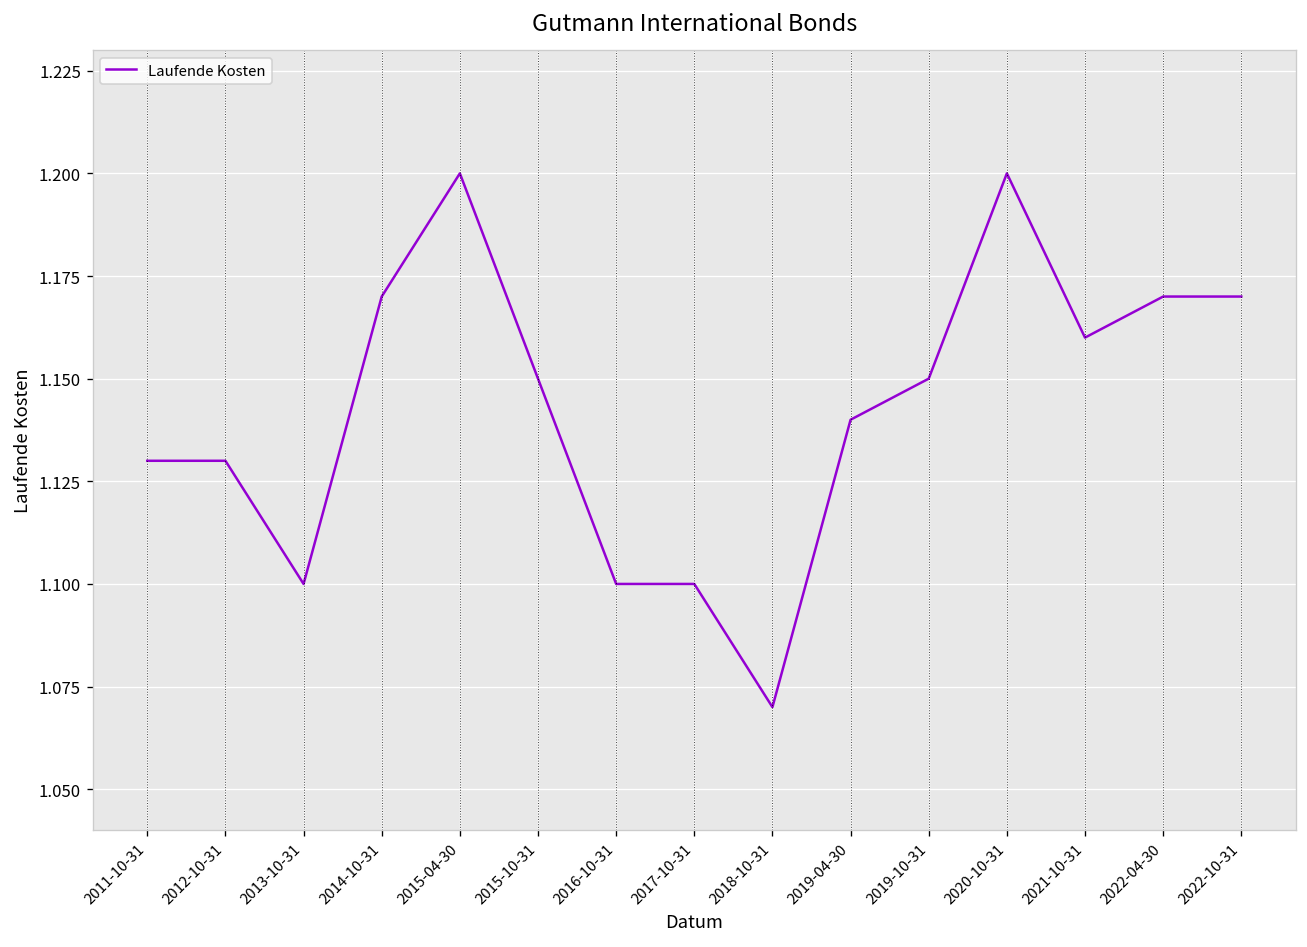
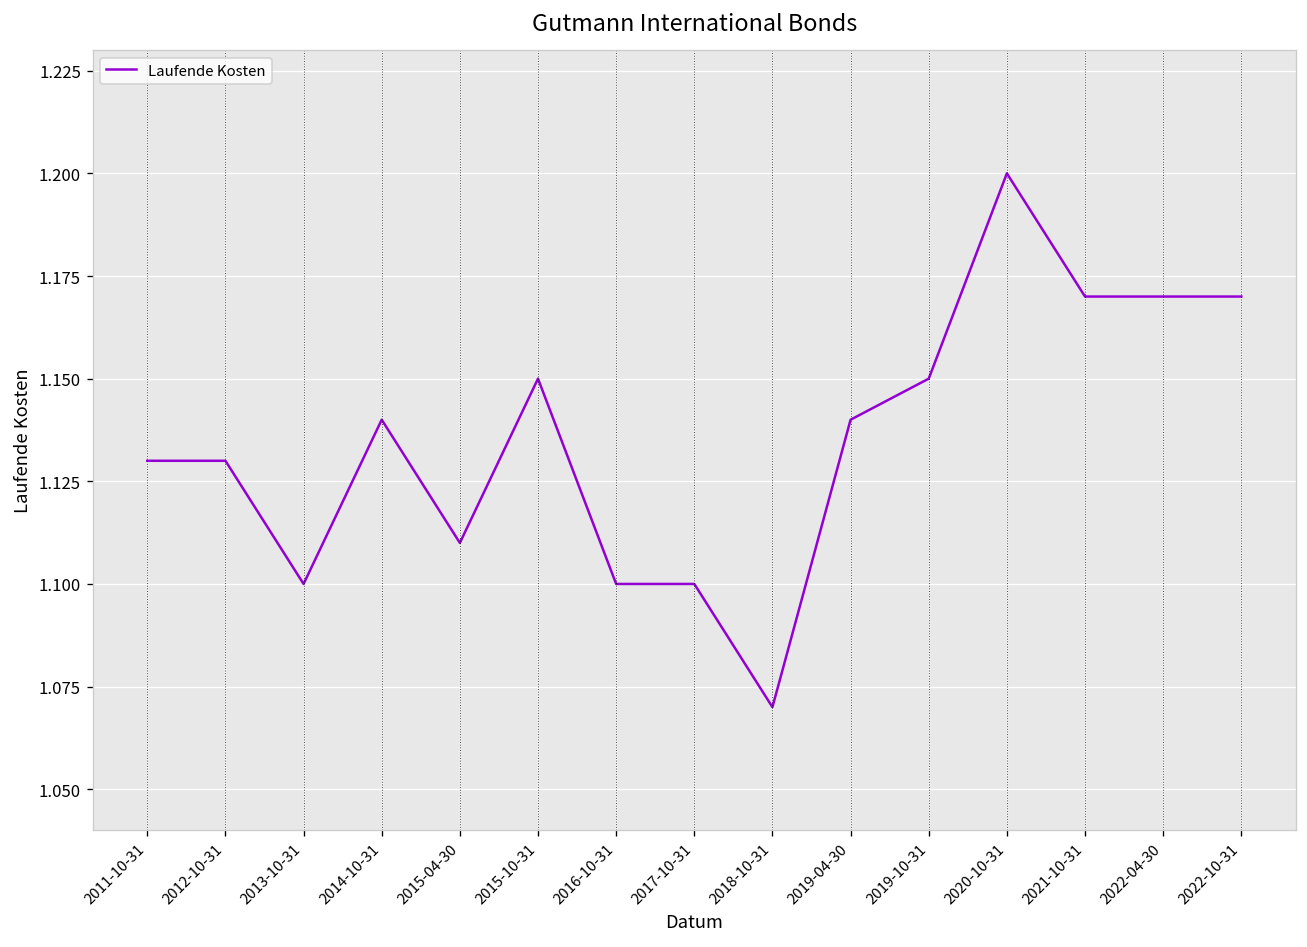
  {
    "2011-10-31": 1.13,
    "2012-10-31": 1.13,
    "2013-10-31": 1.10,
-   "2014-10-31": 1.17,
-   "2015-04-30": 1.20,
+   "2014-10-31": 1.14,
+   "2015-04-30": 1.11,
    "2015-10-31": 1.15,
    "2016-10-31": 1.10,
    "2017-10-31": 1.10,
    "2018-10-31": 1.07,
    "2019-04-30": 1.14,
    "2019-10-31": 1.15,
    "2020-10-31": 1.20,
-   "2021-10-31": 1.16,
+   "2021-10-31": 1.17,
    "2022-04-30": 1.17,
    "2022-10-31": 1.17
  }
